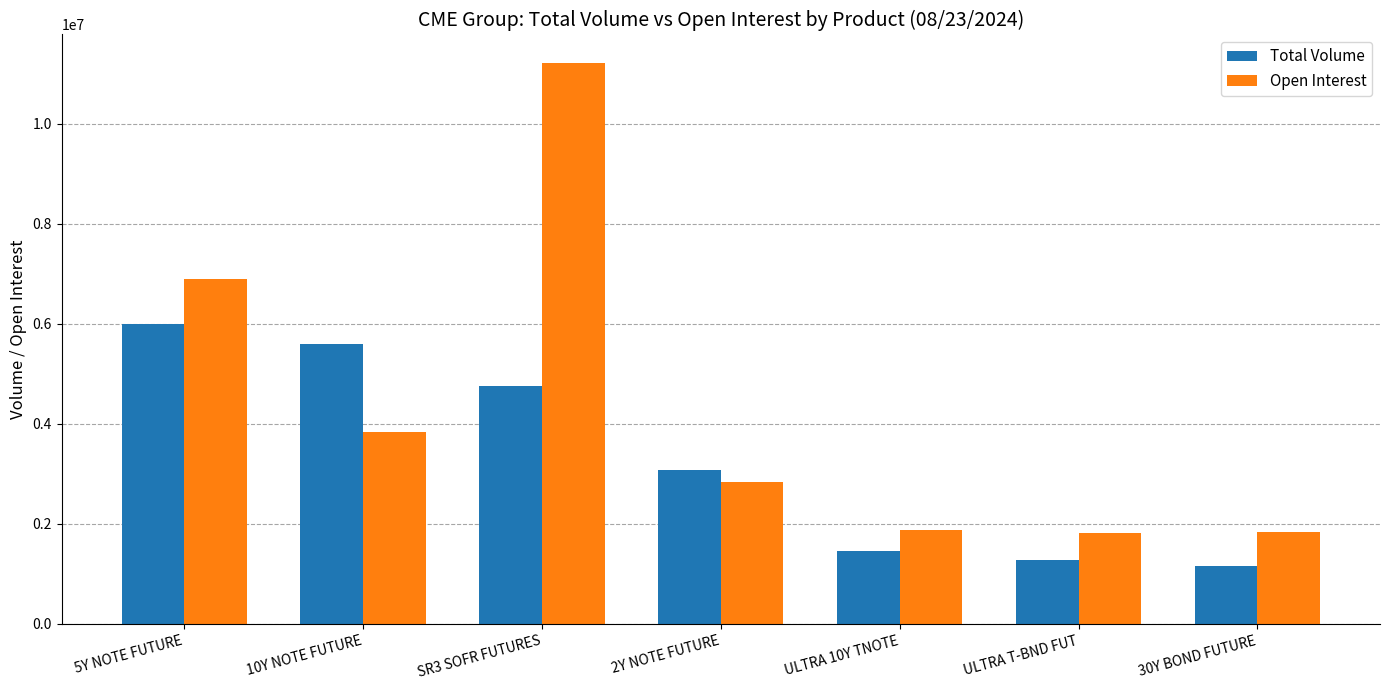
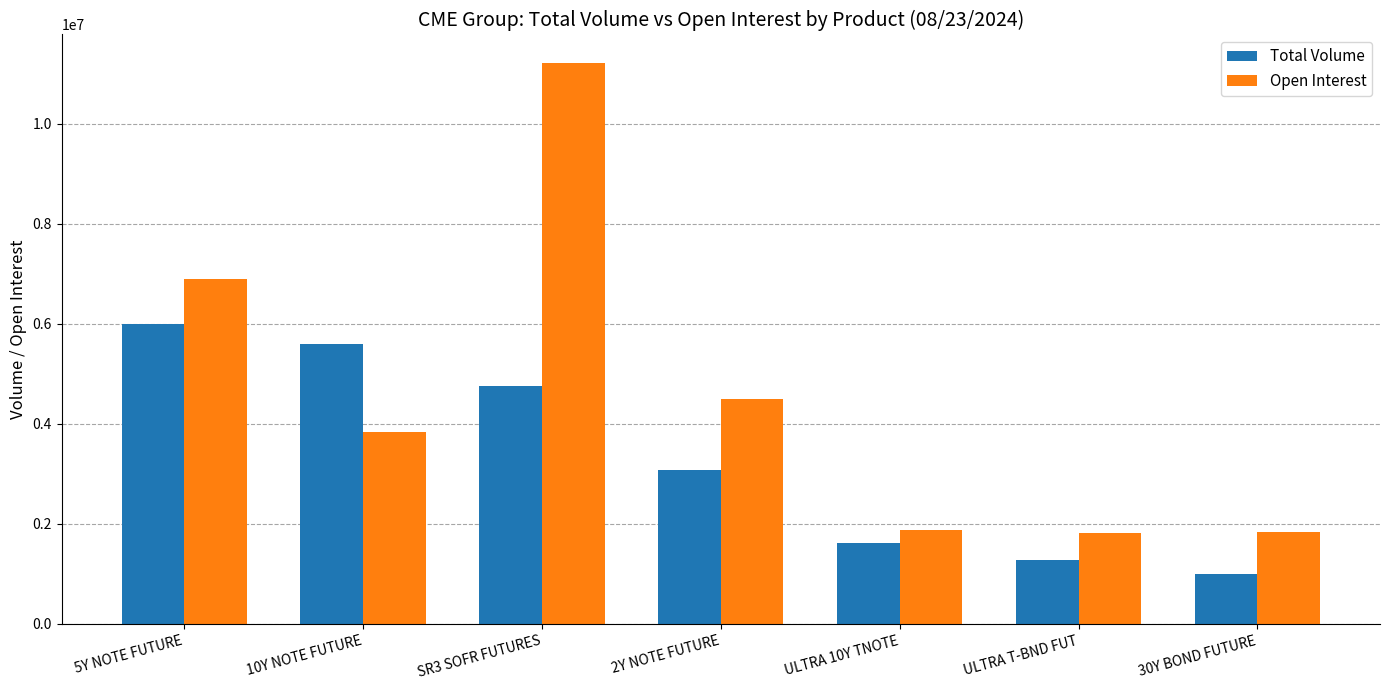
  {
    "Total Volume": {
      "5Y NOTE FUTURE": 6000000,
      "10Y NOTE FUTURE": 5600000,
      "SR3 SOFR FUTURES": 4800000,
      "2Y NOTE FUTURE": 3100000,
-     "ULTRA 10Y TNOTE": 1500000,
+     "ULTRA 10Y TNOTE": 1600000,
      "ULTRA T-BND FUT": 1300000,
-     "30Y BOND FUTURE": 1200000
+     "30Y BOND FUTURE": 1000000
    },
    "Open Interest": {
      "5Y NOTE FUTURE": 6900000,
      "10Y NOTE FUTURE": 3800000,
      "SR3 SOFR FUTURES": 11200000,
-     "2Y NOTE FUTURE": 2800000,
+     "2Y NOTE FUTURE": 4500000,
      "ULTRA 10Y TNOTE": 1900000,
      "ULTRA T-BND FUT": 1800000,
      "30Y BOND FUTURE": 1800000
    }
  }
